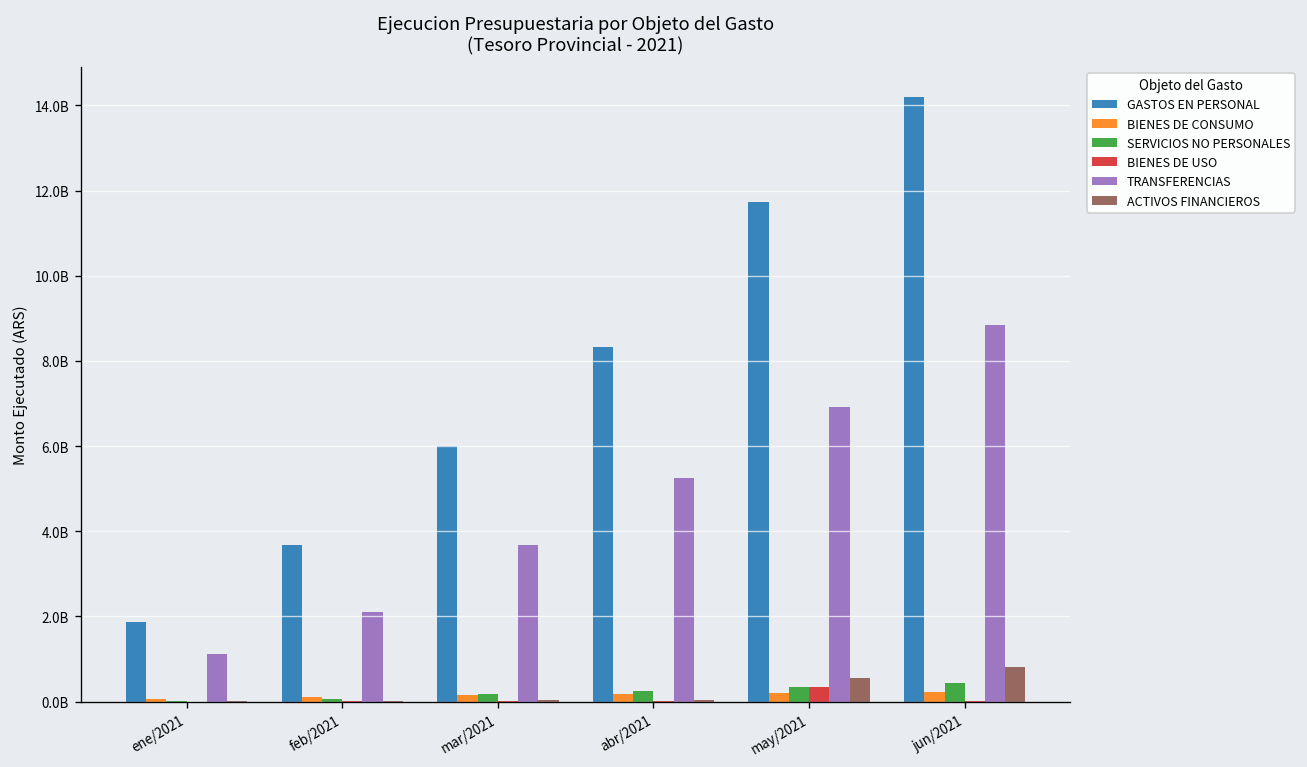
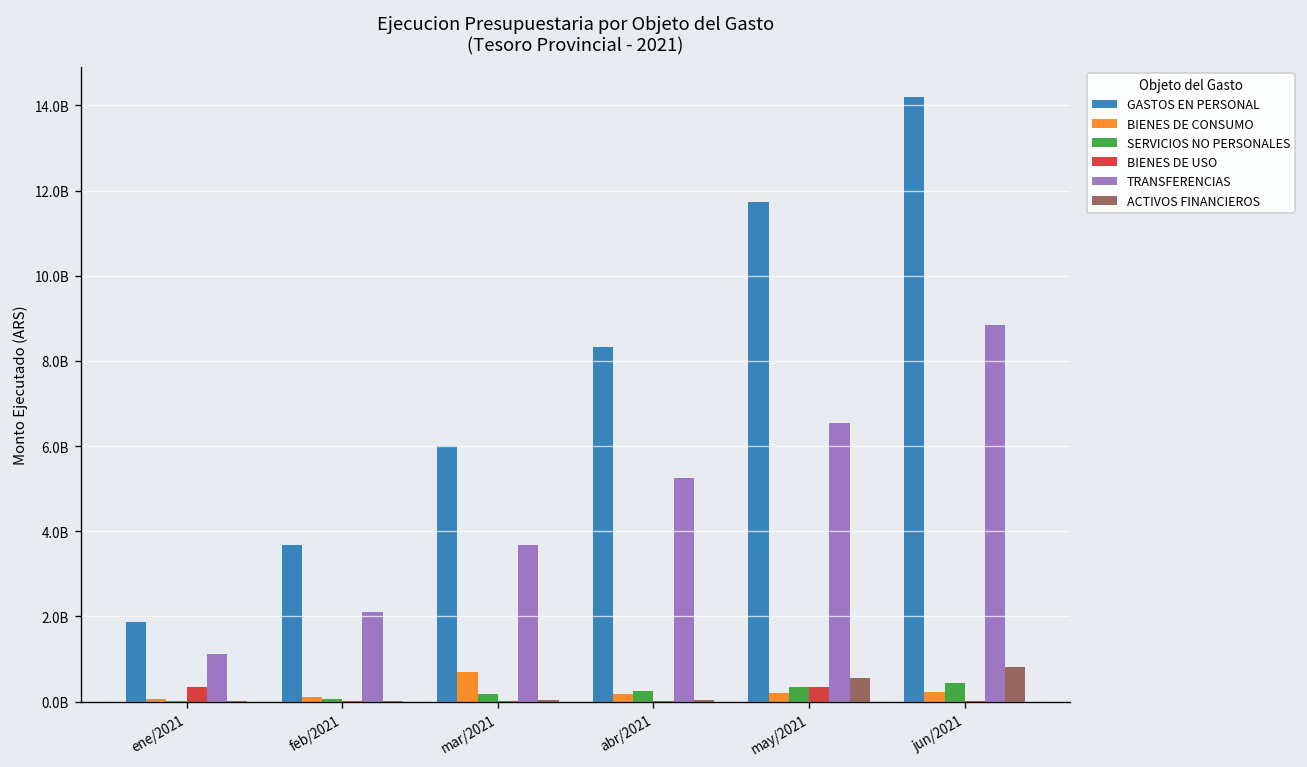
  {
    "GASTOS EN PERSONAL": {
      "ene/2021": 1900000000,
      "feb/2021": 3700000000,
      "mar/2021": 6000000000,
      "abr/2021": 8300000000,
      "may/2021": 11700000000,
      "jun/2021": 14200000000
    },
    "BIENES DE CONSUMO": {
      "feb/2021": 100000000,
-     "mar/2021": 200000000,
+     "mar/2021": 700000000,
      "abr/2021": 200000000,
      "may/2021": 200000000,
      "jun/2021": 200000000
    },
    "SERVICIOS NO PERSONALES": {
      "feb/2021": 100000000,
      "mar/2021": 200000000,
      "abr/2021": 200000000,
      "may/2021": 300000000,
      "jun/2021": 400000000
    },
    "BIENES DE USO": {
-     "ene/2021": 0,
+     "ene/2021": 300000000,
      "may/2021": 300000000
    },
    "TRANSFERENCIAS": {
      "ene/2021": 1100000000,
      "feb/2021": 2100000000,
      "mar/2021": 3700000000,
      "abr/2021": 5300000000,
-     "may/2021": 6900000000,
+     "may/2021": 6600000000,
      "jun/2021": 8900000000
    },
    "ACTIVOS FINANCIEROS": {
      "may/2021": 600000000,
      "jun/2021": 800000000
    }
  }
